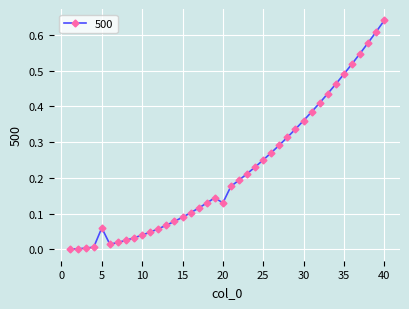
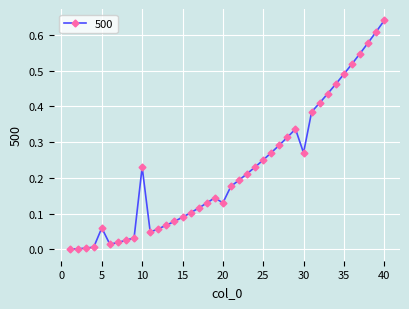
  {
    "5": 0.06,
-   "10": 0.04,
+   "10": 0.23,
    "15": 0.09,
    "20": 0.13,
    "25": 0.25,
-   "30": 0.36,
+   "30": 0.27,
    "35": 0.49,
    "40": 0.64
  }
